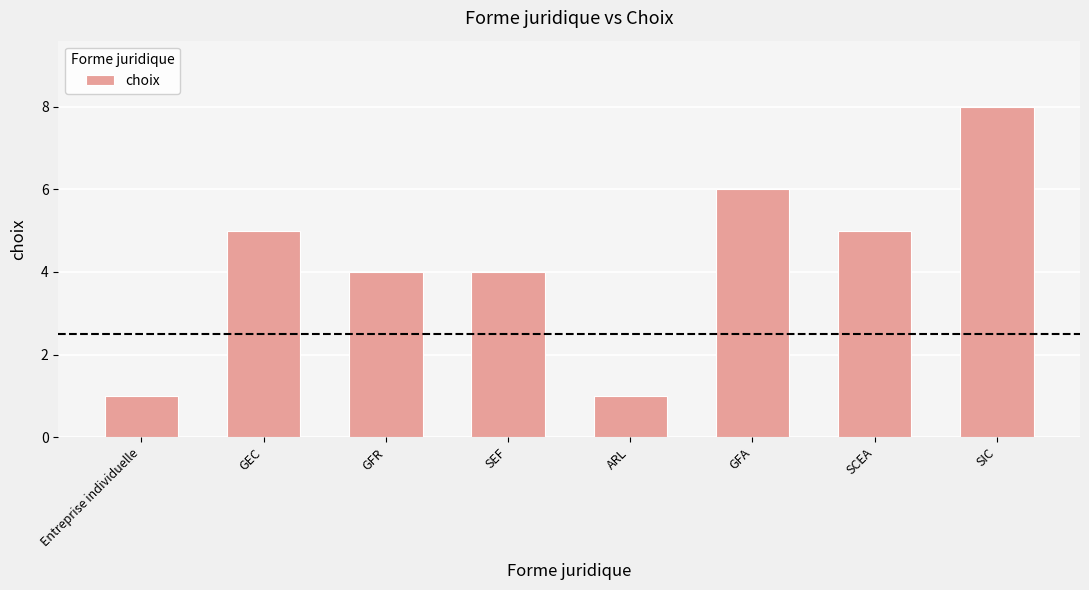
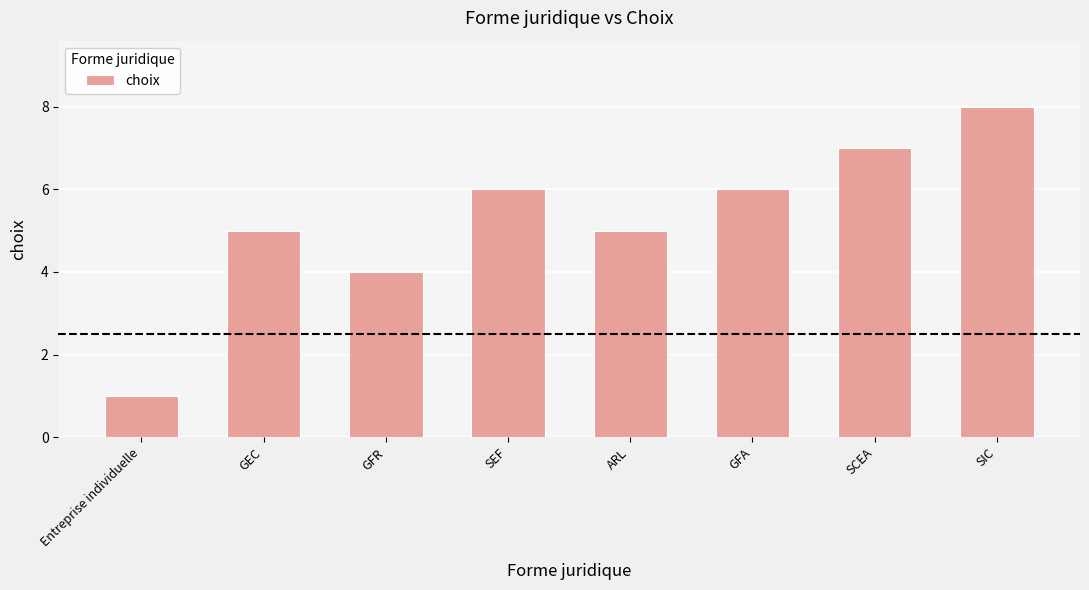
  {
    "Entreprise individuelle": 1,
    "GEC": 5,
    "GFR": 4,
-   "SEF": 4,
-   "ARL": 1,
+   "SEF": 6,
+   "ARL": 5,
    "GFA": 6,
-   "SCEA": 5,
+   "SCEA": 7,
    "SIC": 8
  }
